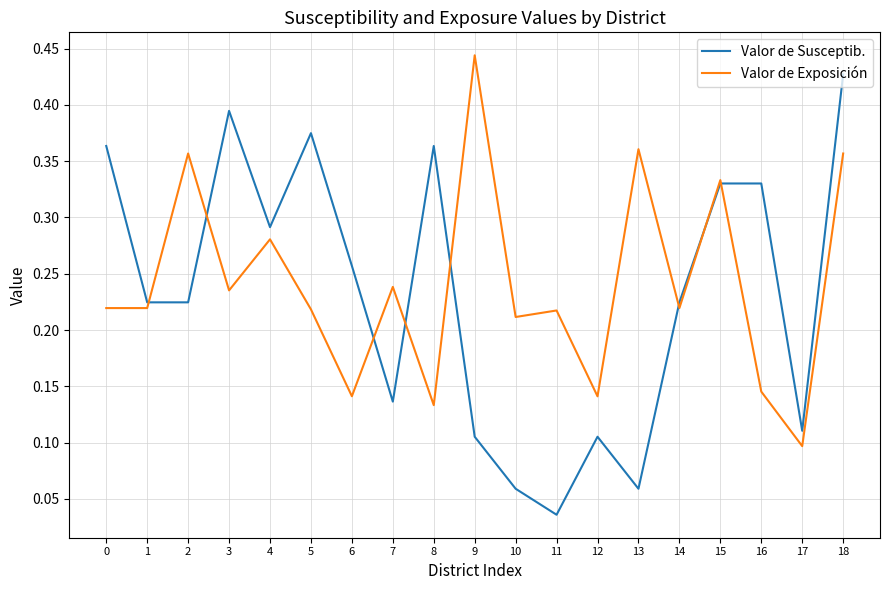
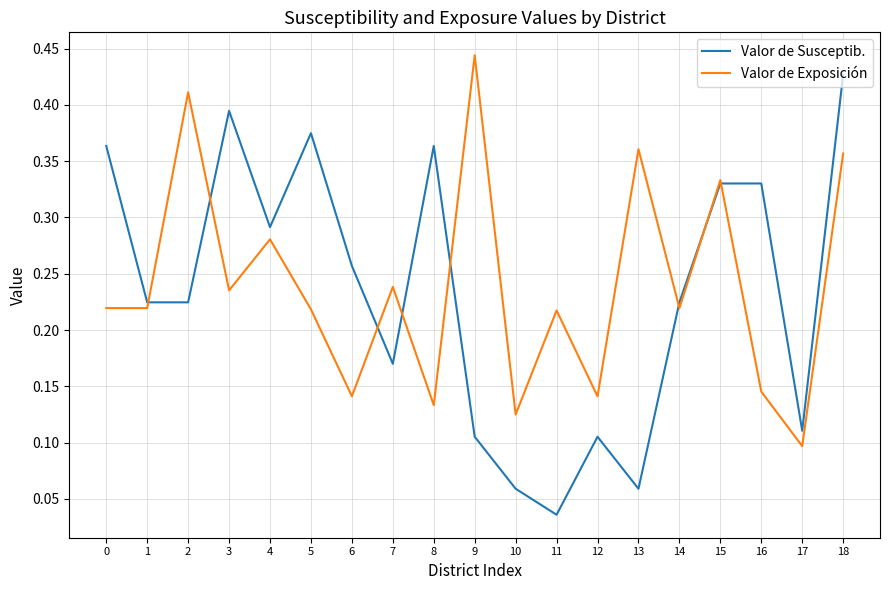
  {
    "Valor de Susceptib.": {
      "0": 0.364,
      "1": 0.225,
      "2": 0.225,
      "3": 0.395,
      "4": 0.291,
      "5": 0.375,
      "6": 0.257,
-     "7": 0.136,
+     "7": 0.170,
      "8": 0.364,
      "9": 0.105,
      "10": 0.059,
      "11": 0.036,
      "12": 0.105,
      "13": 0.059,
      "14": 0.225,
      "15": 0.330,
      "16": 0.330,
      "17": 0.111
    },
    "Valor de Exposición": {
      "0": 0.220,
      "1": 0.220,
-     "2": 0.357,
+     "2": 0.411,
      "3": 0.235,
      "4": 0.281,
      "5": 0.218,
      "6": 0.141,
      "7": 0.238,
      "8": 0.133,
      "9": 0.444,
-     "10": 0.212,
+     "10": 0.125,
      "11": 0.217,
      "12": 0.141,
      "13": 0.361,
      "14": 0.220,
      "15": 0.333,
      "16": 0.145,
      "17": 0.097,
      "18": 0.357
    }
  }
